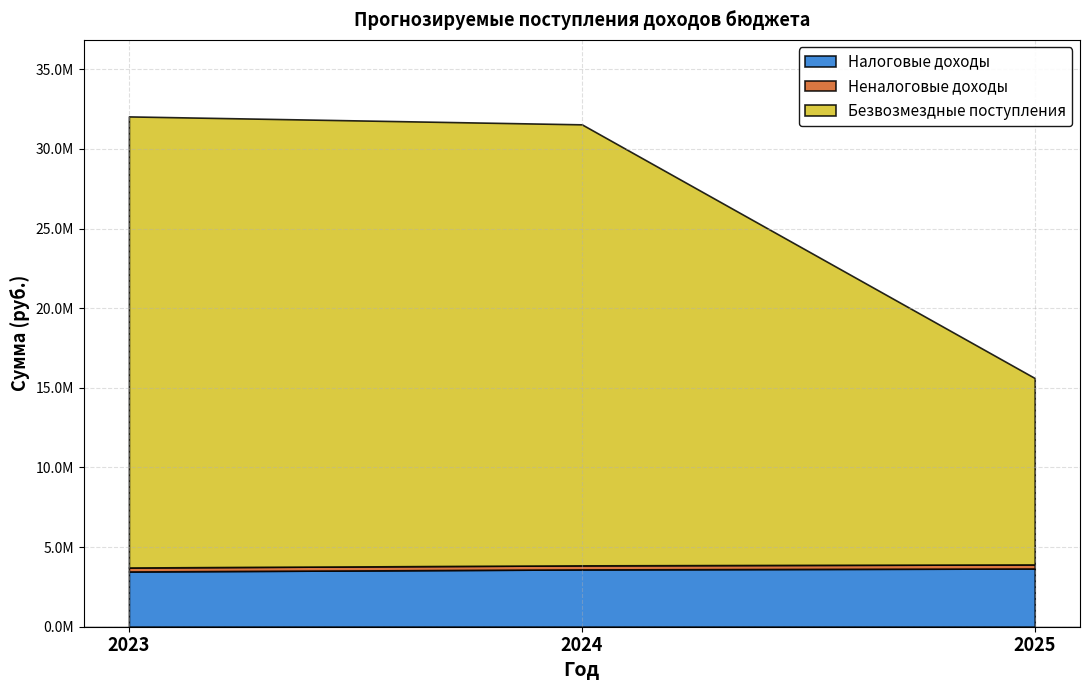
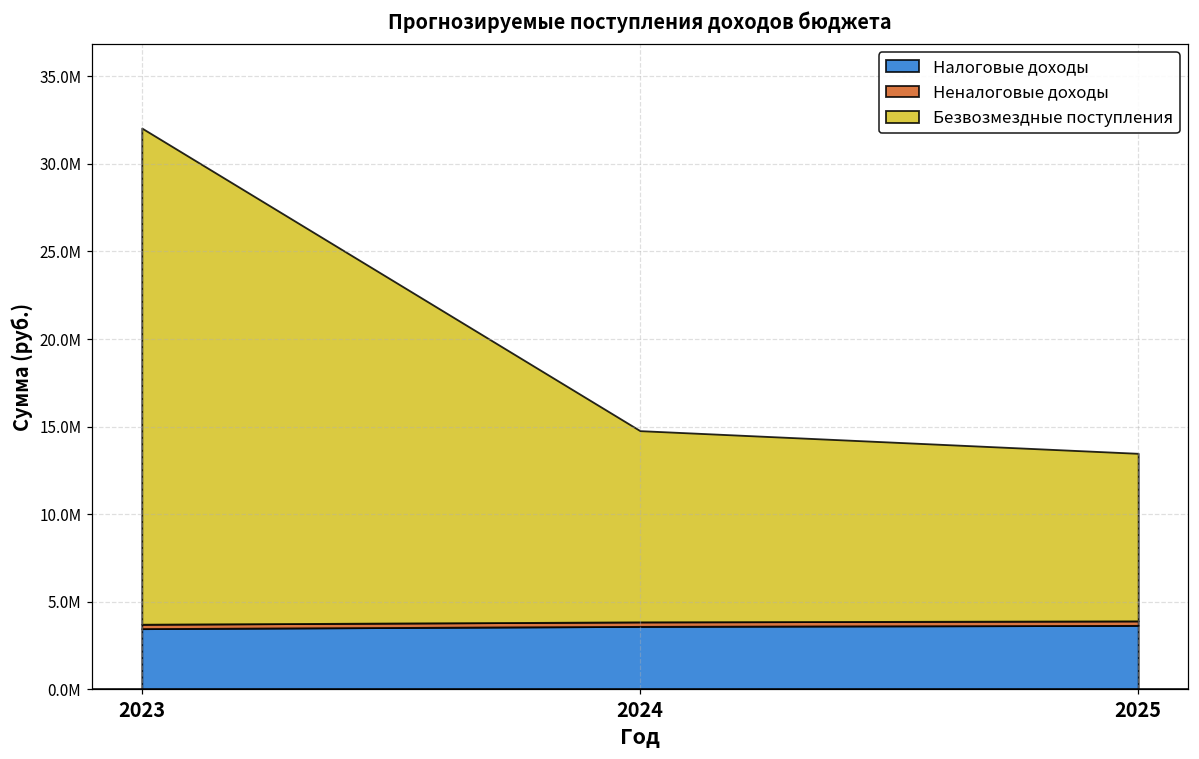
  {
    "Налоговые доходы": {
      "2023": 3500000,
      "2024": 3600000,
      "2025": 3700000
    },
    "Неналоговые доходы": {
      "2023": 300000,
      "2024": 300000,
      "2025": 300000
    },
    "Безвозмездные поступления": {
      "2023": 28300000,
-     "2024": 27700000,
-     "2025": 11700000
+     "2024": 10900000,
+     "2025": 9600000
    }
  }
